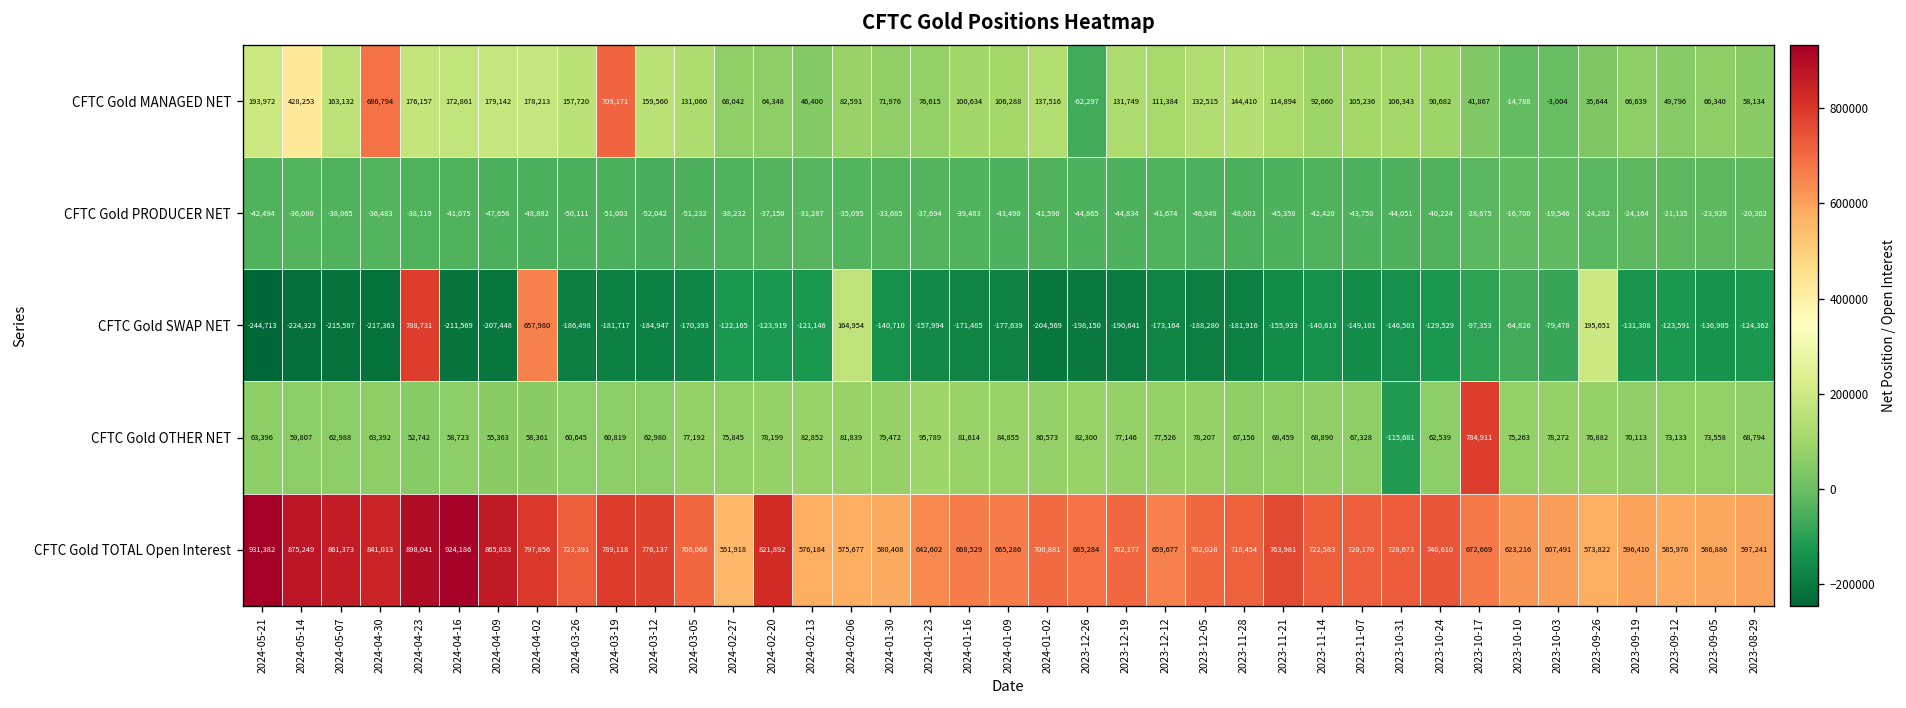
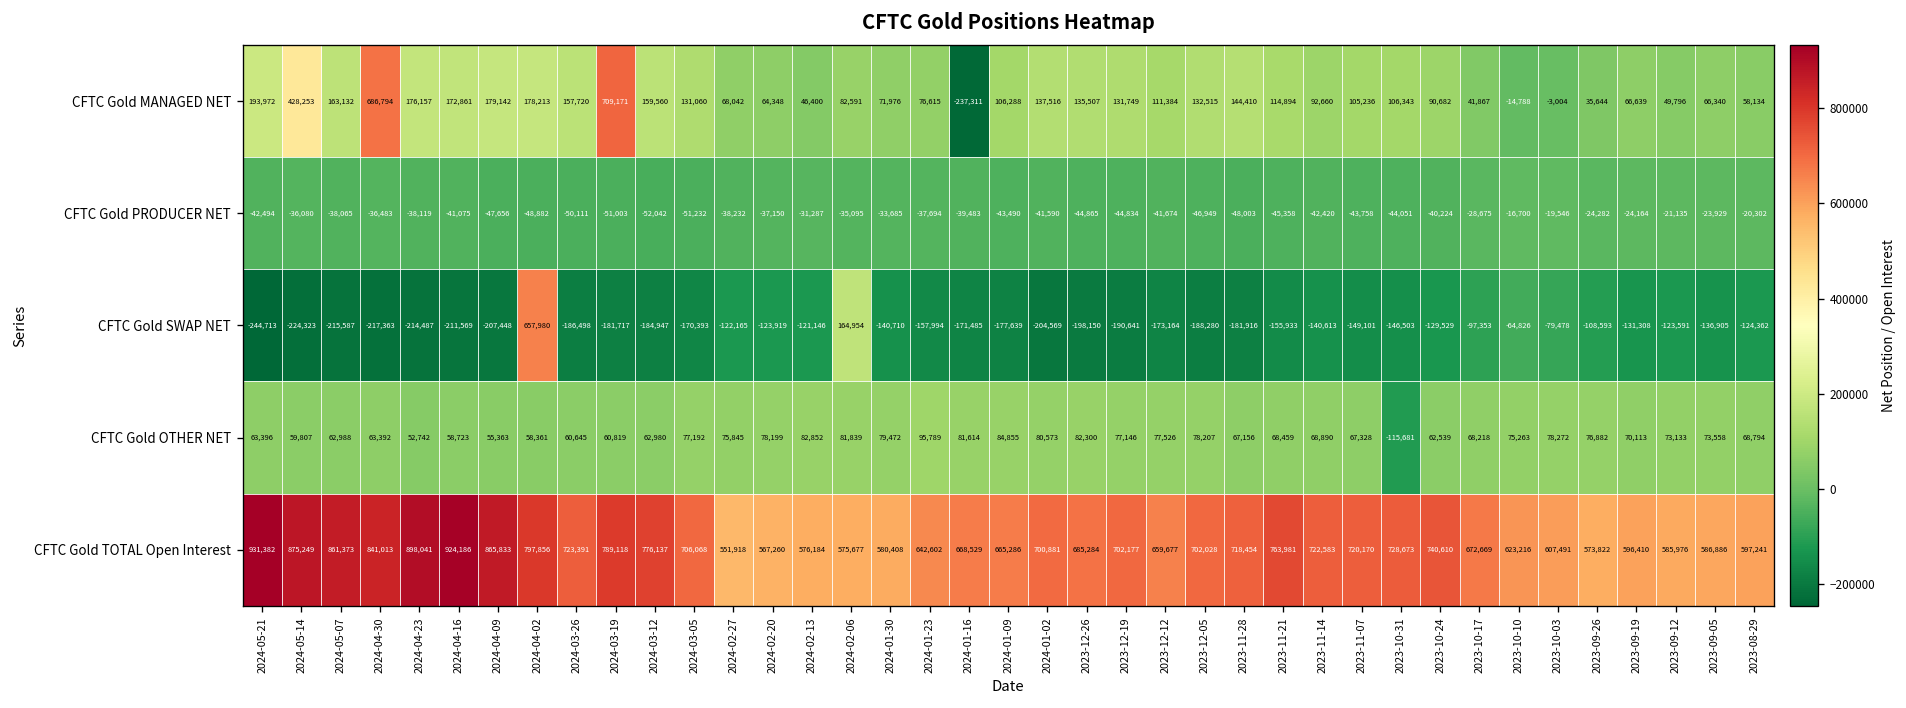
  {
    "CFTC Gold MANAGED NET": {
      "2024-05-21": "193,972",
      "2024-05-14": "428,253",
      "2024-05-07": "163,132",
      "2024-04-30": "686,794",
      "2024-04-23": "176,157",
      "2024-04-16": "172,861",
      "2024-04-09": "179,142",
      "2024-04-02": "178,213",
      "2024-03-26": "157,720",
      "2024-03-19": "709,171",
      "2024-03-12": "159,560",
      "2024-03-05": "131,060",
      "2024-02-27": "68,042",
      "2024-02-20": "64,348",
      "2024-02-13": "46,400",
      "2024-02-06": "82,591",
      "2024-01-30": "71,976",
      "2024-01-23": "76,615",
-     "2024-01-16": "100,634",
+     "2024-01-16": "-237,311",
      "2024-01-09": "106,288",
      "2024-01-02": "137,516",
-     "2023-12-26": "-62,297",
+     "2023-12-26": "135,507",
      "2023-12-19": "131,749",
      "2023-12-12": "111,384",
      "2023-12-05": "132,515",
      "2023-11-28": "144,410",
      "2023-11-21": "114,894",
      "2023-11-14": "92,660",
      "2023-11-07": "105,236",
      "2023-10-31": "106,343",
      "2023-10-24": "90,682",
      "2023-10-17": "41,867",
      "2023-10-10": "-14,788",
      "2023-10-03": "-3,004",
      "2023-09-26": "35,644",
      "2023-09-19": "66,639",
      "2023-09-12": "49,796",
      "2023-09-05": "66,340",
      "2023-08-29": "58,134"
    },
    "CFTC Gold PRODUCER NET": {
      "2024-05-21": "-42,494",
      "2024-05-14": "-36,080",
      "2024-05-07": "-38,065",
      "2024-04-30": "-36,483",
      "2024-04-23": "-38,119",
      "2024-04-16": "-41,075",
      "2024-04-09": "-47,656",
      "2024-04-02": "-48,882",
      "2024-03-26": "-50,111",
      "2024-03-19": "-51,003",
      "2024-03-12": "-52,042",
      "2024-03-05": "-51,232",
      "2024-02-27": "-38,232",
      "2024-02-20": "-37,150",
      "2024-02-13": "-31,287",
      "2024-02-06": "-35,095",
      "2024-01-30": "-33,685",
      "2024-01-23": "-37,694",
      "2024-01-16": "-39,483",
      "2024-01-09": "-43,490",
      "2024-01-02": "-41,590",
      "2023-12-26": "-44,865",
      "2023-12-19": "-44,834",
      "2023-12-12": "-41,674",
      "2023-12-05": "-46,949",
      "2023-11-28": "-48,003",
      "2023-11-21": "-45,358",
      "2023-11-14": "-42,420",
      "2023-11-07": "-43,758",
      "2023-10-31": "-44,051",
      "2023-10-24": "-40,224",
      "2023-10-17": "-28,675",
      "2023-10-10": "-16,700",
      "2023-10-03": "-19,546",
      "2023-09-26": "-24,282",
      "2023-09-19": "-24,164",
      "2023-09-12": "-21,135",
      "2023-09-05": "-23,929",
      "2023-08-29": "-20,302"
    },
    "CFTC Gold SWAP NET": {
      "2024-05-21": "-244,713",
      "2024-05-14": "-224,323",
      "2024-05-07": "-215,587",
      "2024-04-30": "-217,363",
-     "2024-04-23": "788,731",
+     "2024-04-23": "-214,487",
      "2024-04-16": "-211,569",
      "2024-04-09": "-207,448",
      "2024-04-02": "657,980",
      "2024-03-26": "-186,498",
      "2024-03-19": "-181,717",
      "2024-03-12": "-184,947",
      "2024-03-05": "-170,393",
      "2024-02-27": "-122,165",
      "2024-02-20": "-123,919",
      "2024-02-13": "-121,146",
      "2024-02-06": "164,954",
      "2024-01-30": "-140,710",
      "2024-01-23": "-157,994",
      "2024-01-16": "-171,485",
      "2024-01-09": "-177,639",
      "2024-01-02": "-204,569",
      "2023-12-26": "-198,150",
      "2023-12-19": "-190,641",
      "2023-12-12": "-173,164",
      "2023-12-05": "-188,280",
      "2023-11-28": "-181,916",
      "2023-11-21": "-155,933",
      "2023-11-14": "-140,613",
      "2023-11-07": "-149,101",
      "2023-10-31": "-146,503",
      "2023-10-24": "-129,529",
      "2023-10-17": "-97,353",
      "2023-10-10": "-64,826",
      "2023-10-03": "-79,478",
-     "2023-09-26": "195,651",
+     "2023-09-26": "-108,593",
      "2023-09-19": "-131,308",
      "2023-09-12": "-123,591",
      "2023-09-05": "-136,905",
      "2023-08-29": "-124,362"
    },
    "CFTC Gold OTHER NET": {
      "2024-05-21": "63,396",
      "2024-05-14": "59,807",
      "2024-05-07": "62,988",
      "2024-04-30": "63,392",
      "2024-04-23": "52,742",
      "2024-04-16": "58,723",
      "2024-04-09": "55,363",
      "2024-04-02": "58,361",
      "2024-03-26": "60,645",
      "2024-03-19": "60,819",
      "2024-03-12": "62,980",
      "2024-03-05": "77,192",
      "2024-02-27": "75,845",
      "2024-02-20": "78,199",
      "2024-02-13": "82,852",
      "2024-02-06": "81,839",
      "2024-01-30": "79,472",
      "2024-01-23": "95,789",
      "2024-01-16": "81,614",
      "2024-01-09": "84,855",
      "2024-01-02": "80,573",
      "2023-12-26": "82,300",
      "2023-12-19": "77,146",
      "2023-12-12": "77,526",
      "2023-12-05": "78,207",
      "2023-11-28": "67,156",
      "2023-11-21": "68,459",
      "2023-11-14": "68,890",
      "2023-11-07": "67,328",
      "2023-10-31": "-115,681",
      "2023-10-24": "62,539",
-     "2023-10-17": "784,911",
+     "2023-10-17": "68,218",
      "2023-10-10": "75,263",
      "2023-10-03": "78,272",
      "2023-09-26": "76,882",
      "2023-09-19": "70,113",
      "2023-09-12": "73,133",
      "2023-09-05": "73,558",
      "2023-08-29": "68,794"
    },
    "CFTC Gold TOTAL Open Interest": {
      "2024-05-21": "931,382",
      "2024-05-14": "875,249",
      "2024-05-07": "861,373",
      "2024-04-30": "841,013",
      "2024-04-23": "898,041",
      "2024-04-16": "924,186",
      "2024-04-09": "865,833",
      "2024-04-02": "797,856",
      "2024-03-26": "723,391",
      "2024-03-19": "789,118",
      "2024-03-12": "776,137",
      "2024-03-05": "706,068",
      "2024-02-27": "551,918",
-     "2024-02-20": "821,892",
+     "2024-02-20": "567,260",
      "2024-02-13": "576,184",
      "2024-02-06": "575,677",
      "2024-01-30": "580,408",
      "2024-01-23": "642,602",
      "2024-01-16": "668,529",
      "2024-01-09": "665,286",
      "2024-01-02": "700,881",
      "2023-12-26": "685,284",
      "2023-12-19": "702,177",
      "2023-12-12": "659,677",
      "2023-12-05": "702,028",
      "2023-11-28": "718,454",
      "2023-11-21": "763,981",
      "2023-11-14": "722,583",
      "2023-11-07": "720,170",
      "2023-10-31": "728,673",
      "2023-10-24": "740,610",
      "2023-10-17": "672,669",
      "2023-10-10": "623,216",
      "2023-10-03": "607,491",
      "2023-09-26": "573,822",
      "2023-09-19": "596,410",
      "2023-09-12": "585,976",
      "2023-09-05": "586,886",
      "2023-08-29": "597,241"
    }
  }
